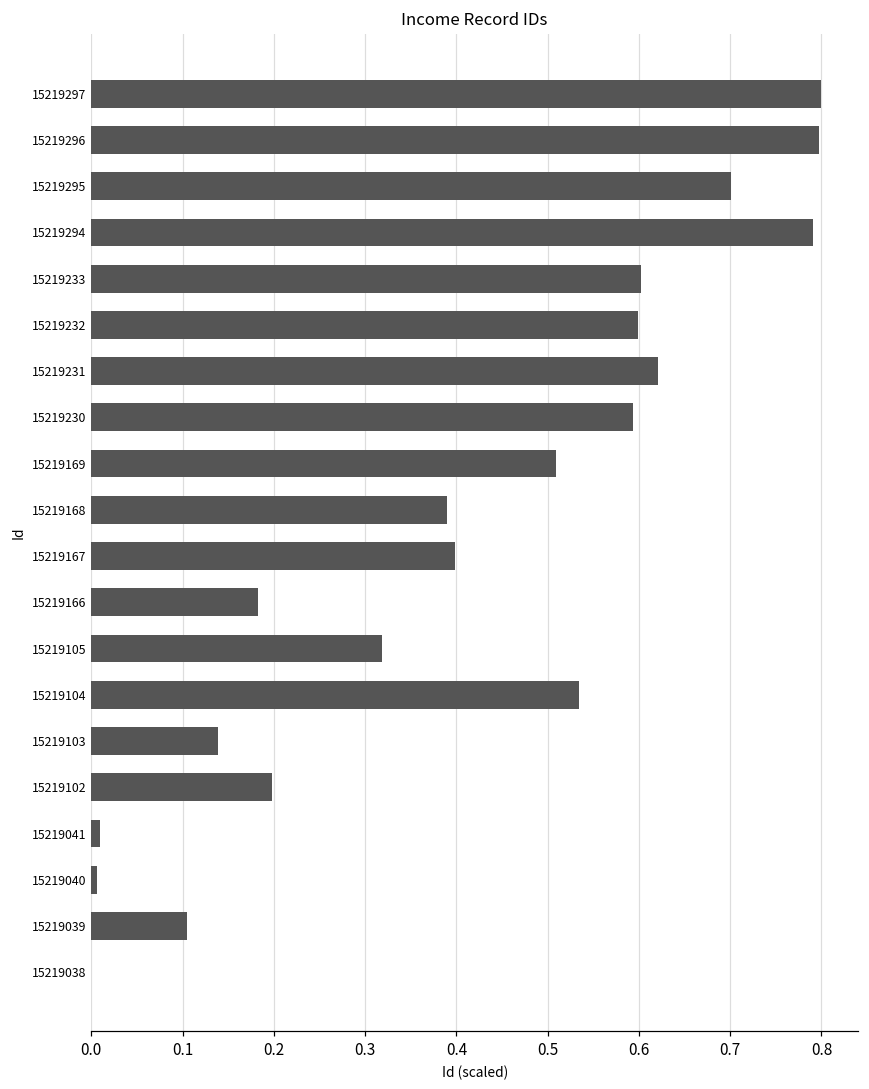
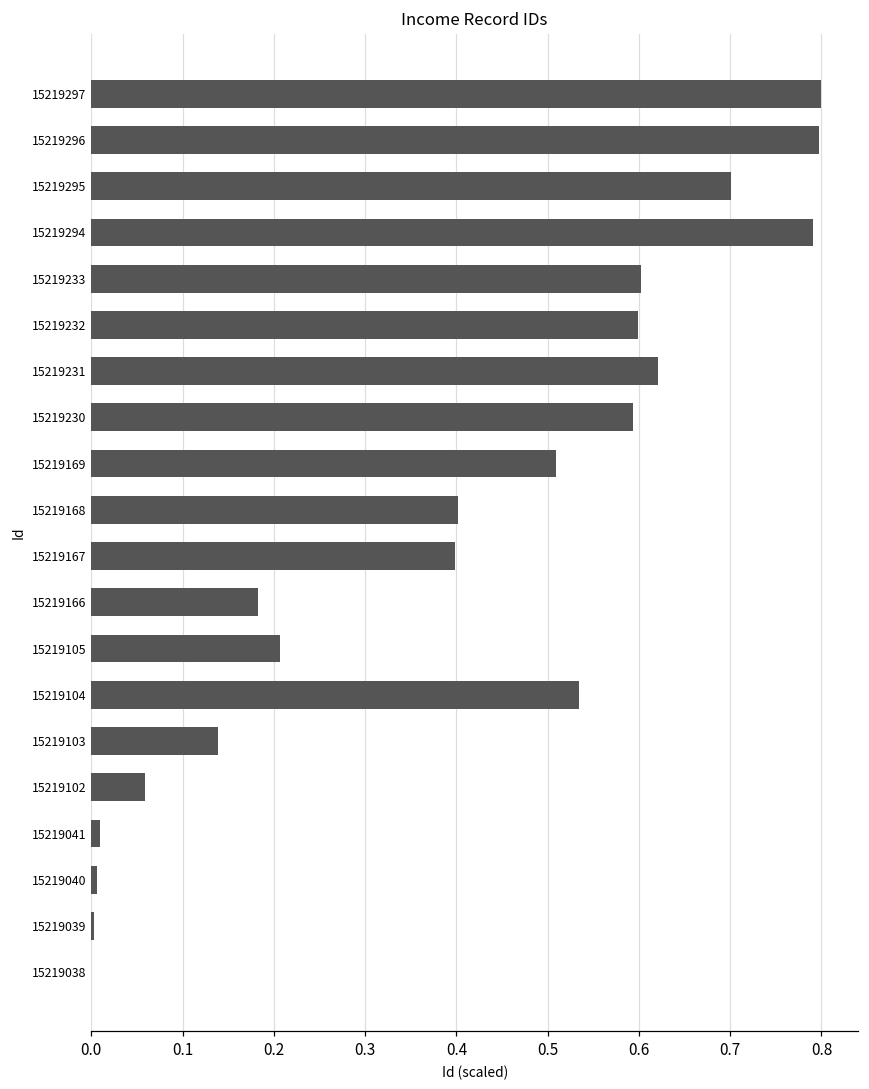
  {
    "15219297": 0.80,
    "15219296": 0.80,
    "15219295": 0.70,
    "15219294": 0.79,
    "15219233": 0.60,
    "15219232": 0.60,
    "15219231": 0.62,
    "15219230": 0.59,
    "15219169": 0.51,
-   "15219168": 0.39,
+   "15219168": 0.40,
    "15219167": 0.40,
    "15219166": 0.18,
-   "15219105": 0.32,
+   "15219105": 0.21,
    "15219104": 0.53,
    "15219103": 0.14,
-   "15219102": 0.20,
+   "15219102": 0.06,
    "15219041": 0.01,
    "15219040": 0.01,
-   "15219039": 0.11,
+   "15219039": 0.00,
    "15219038": 0.00
  }
